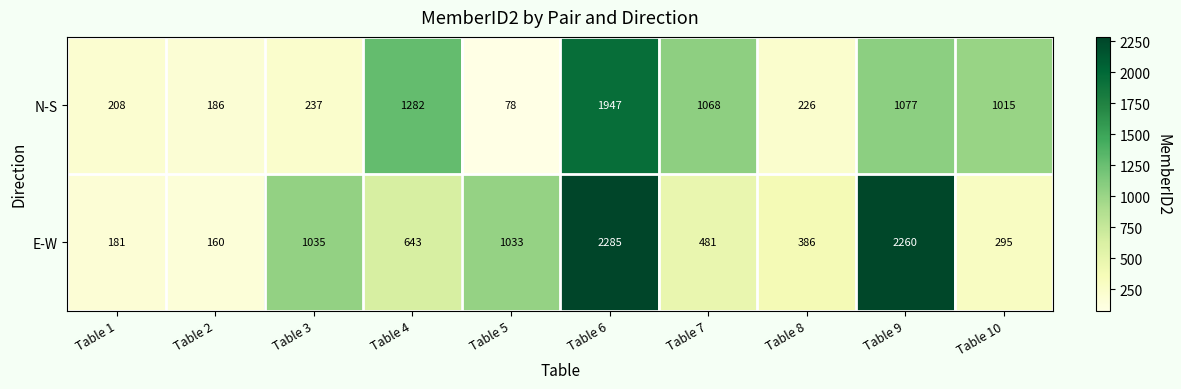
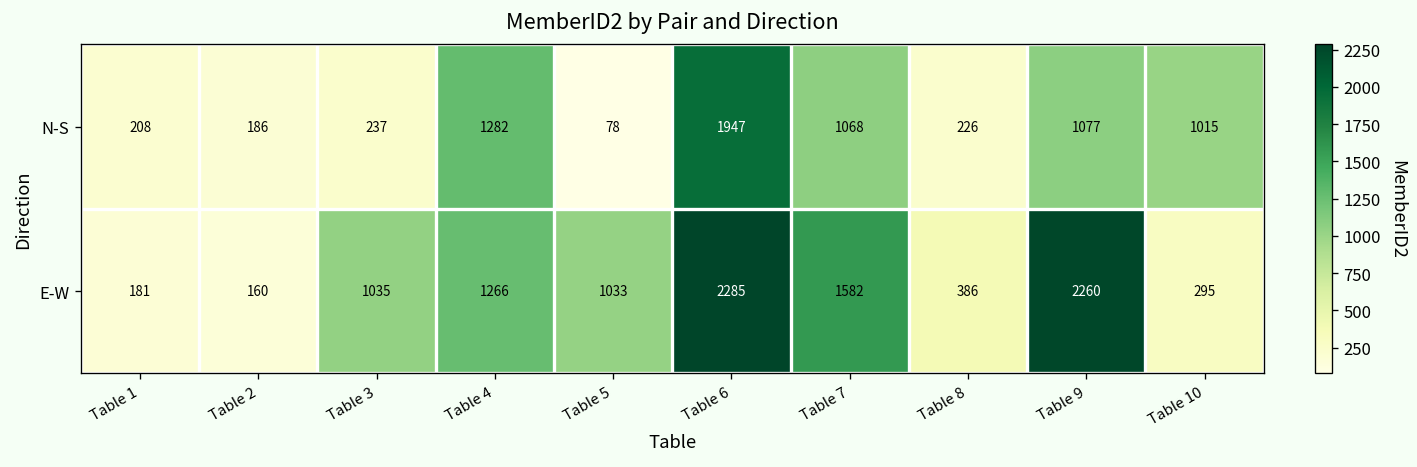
  {
    "N-S": {
      "Table 1": 208,
      "Table 2": 186,
      "Table 3": 237,
      "Table 4": 1282,
      "Table 5": 78,
      "Table 6": 1947,
      "Table 7": 1068,
      "Table 8": 226,
      "Table 9": 1077,
      "Table 10": 1015
    },
    "E-W": {
      "Table 1": 181,
      "Table 2": 160,
      "Table 3": 1035,
-     "Table 4": 643,
+     "Table 4": 1266,
      "Table 5": 1033,
      "Table 6": 2285,
-     "Table 7": 481,
+     "Table 7": 1582,
      "Table 8": 386,
      "Table 9": 2260,
      "Table 10": 295
    }
  }
